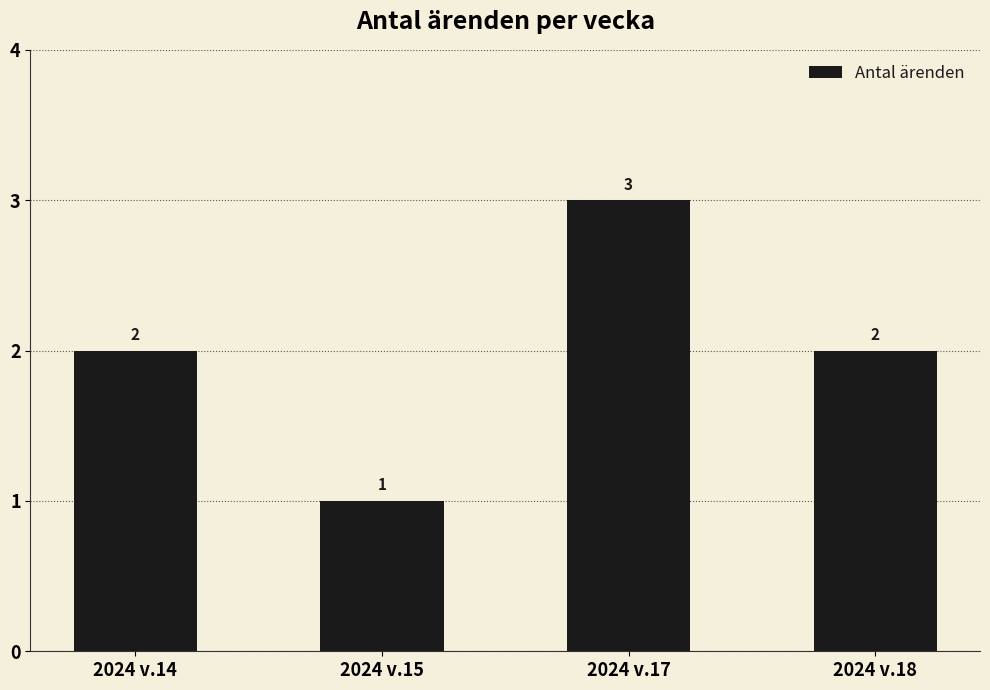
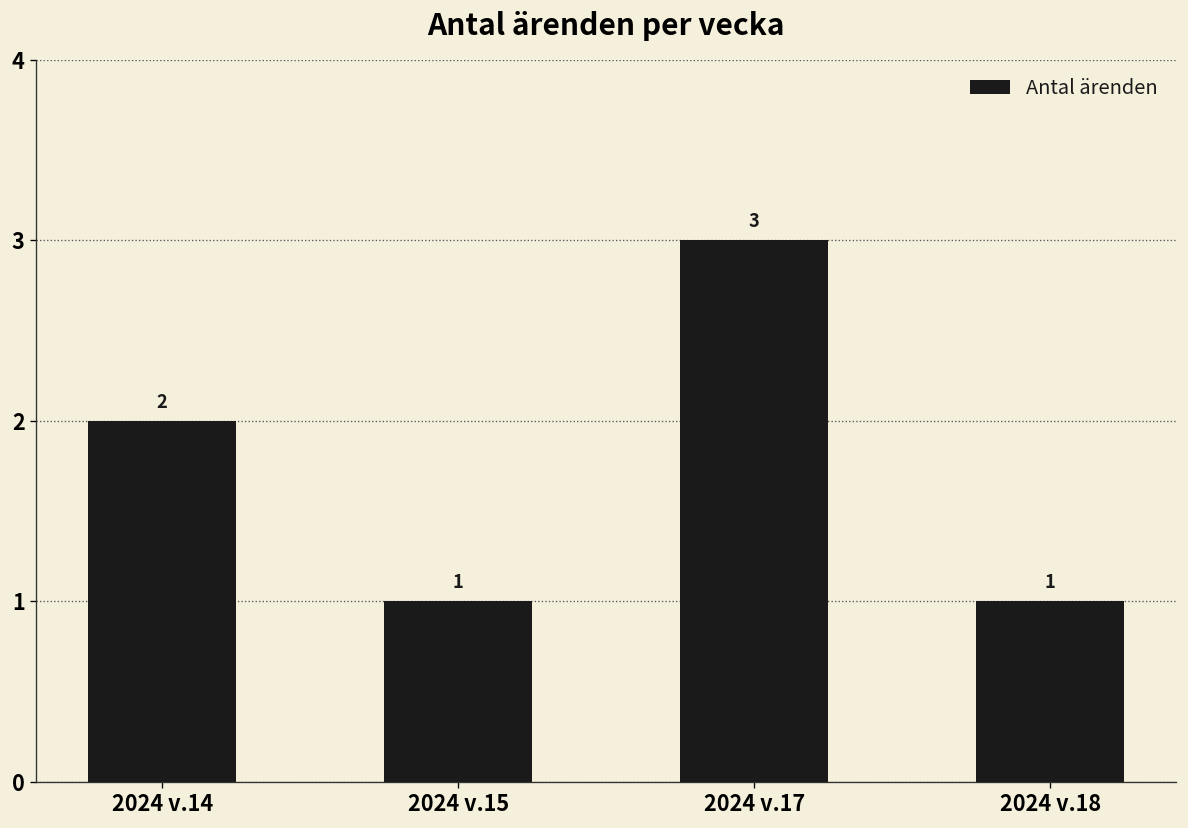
  {
    "2024 v.14": 2,
    "2024 v.15": 1,
    "2024 v.17": 3,
-   "2024 v.18": 2
+   "2024 v.18": 1
  }
